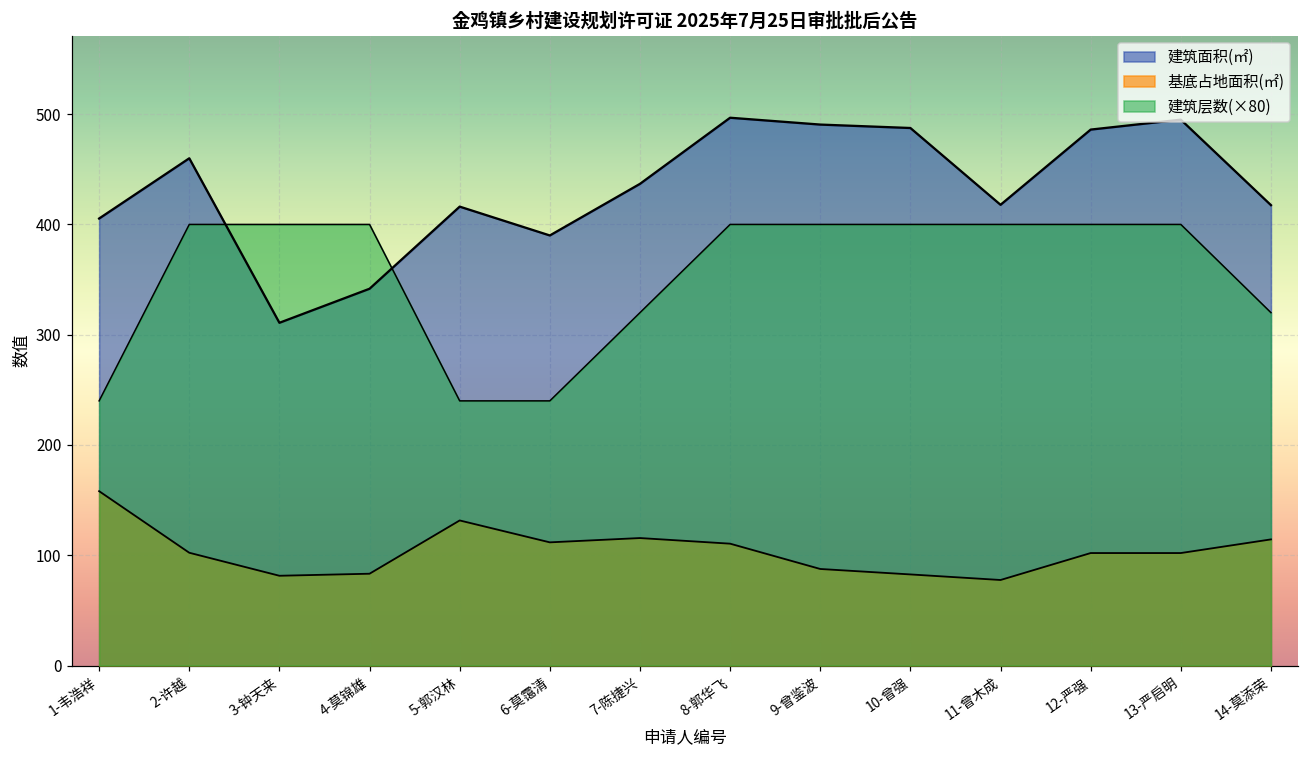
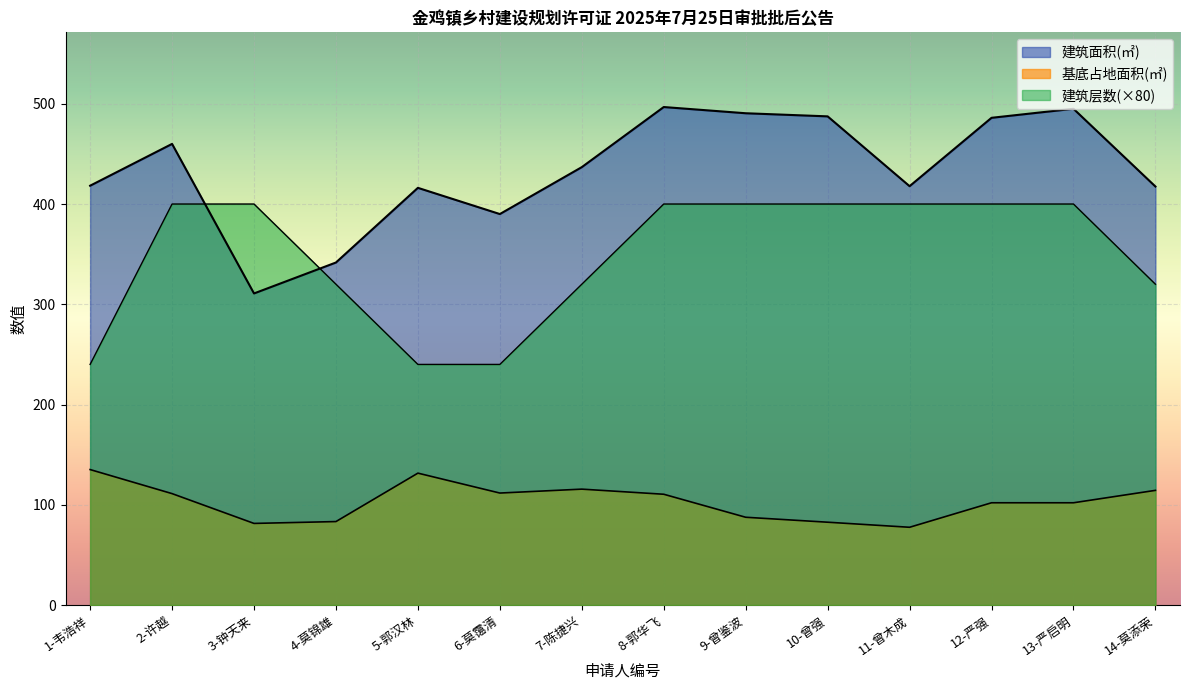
  {
    "建筑面积(㎡)": {
-     "1-韦浩祥": 405,
+     "1-韦浩祥": 418,
      "2-许越": 460,
      "3-钟天来": 311,
      "4-莫锦雄": 342,
      "5-郭汉林": 416,
      "6-莫霭清": 390,
      "7-陈捷兴": 437,
      "8-郭华飞": 497,
      "9-曾鉴波": 491,
      "10-曾强": 487,
      "11-曾木成": 418,
      "12-严强": 486,
      "13-严启明": 495,
      "14-莫添荣": 417
    },
    "基底占地面积(㎡)": {
-     "1-韦浩祥": 158,
-     "2-许越": 102,
+     "1-韦浩祥": 135,
+     "2-许越": 111,
      "3-钟天来": 81,
      "4-莫锦雄": 83,
      "5-郭汉林": 132,
      "6-莫霭清": 112,
      "7-陈捷兴": 116,
      "8-郭华飞": 111,
      "9-曾鉴波": 88,
      "10-曾强": 83,
      "11-曾木成": 78,
      "12-严强": 102,
      "13-严启明": 102,
      "14-莫添荣": 114
    },
    "建筑层数(×80)": {
      "1-韦浩祥": 240,
      "2-许越": 400,
      "3-钟天来": 400,
-     "4-莫锦雄": 400,
+     "4-莫锦雄": 320,
      "5-郭汉林": 240,
      "6-莫霭清": 240,
      "7-陈捷兴": 320,
      "8-郭华飞": 400,
      "9-曾鉴波": 400,
      "10-曾强": 400,
      "11-曾木成": 400,
      "12-严强": 400,
      "13-严启明": 400,
      "14-莫添荣": 320
    }
  }
